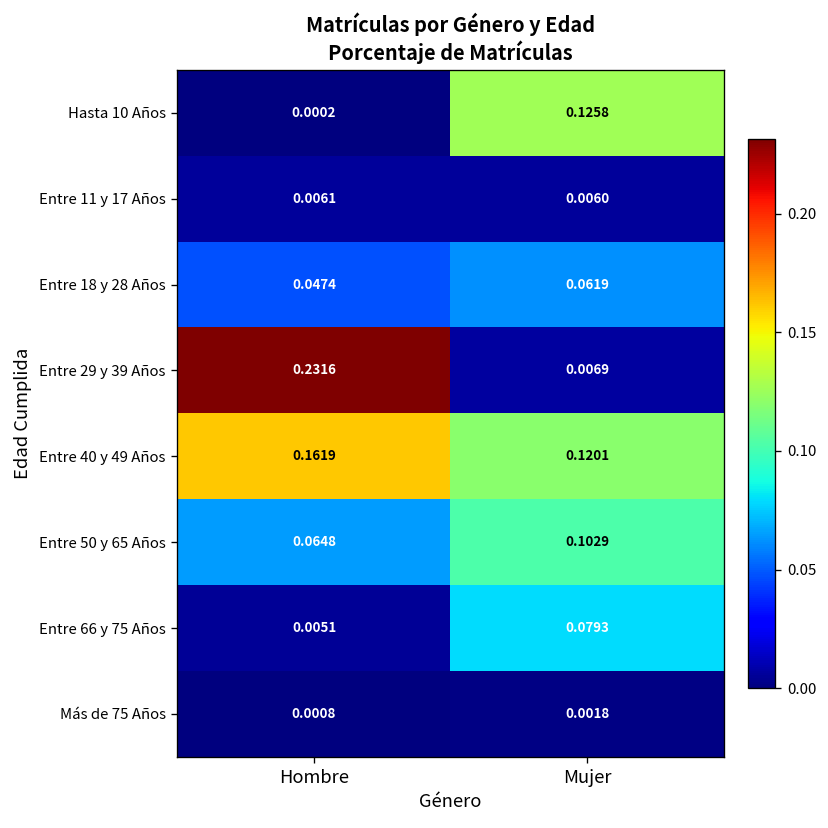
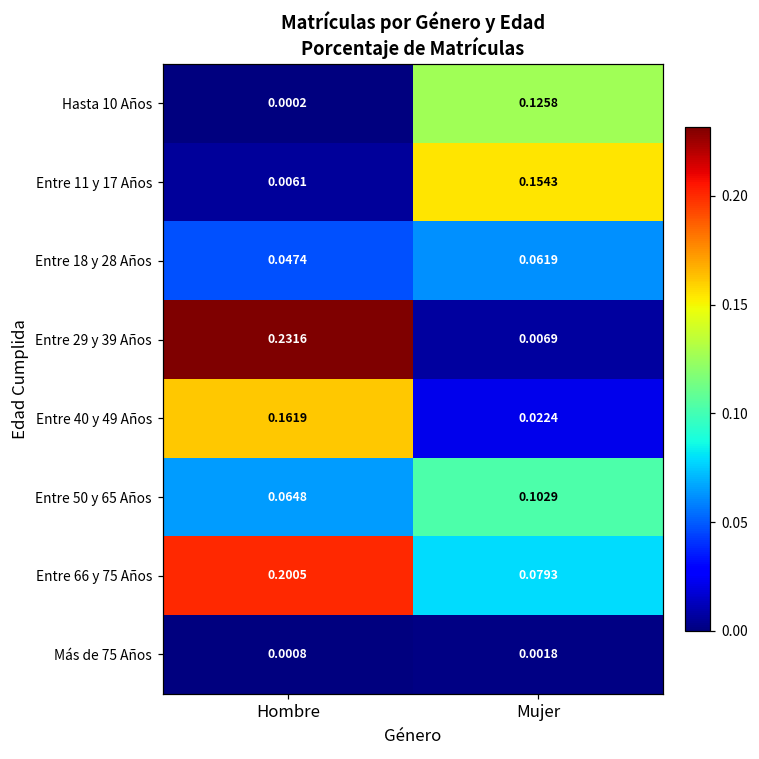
  {
    "Hasta 10 Años": {
      "Hombre": 0.0002,
      "Mujer": 0.1258
    },
    "Entre 11 y 17 Años": {
      "Hombre": 0.0061,
-     "Mujer": 0.0060
+     "Mujer": 0.1543
    },
    "Entre 18 y 28 Años": {
      "Hombre": 0.0474,
      "Mujer": 0.0619
    },
    "Entre 29 y 39 Años": {
      "Hombre": 0.2316,
      "Mujer": 0.0069
    },
    "Entre 40 y 49 Años": {
      "Hombre": 0.1619,
-     "Mujer": 0.1201
+     "Mujer": 0.0224
    },
    "Entre 50 y 65 Años": {
      "Hombre": 0.0648,
      "Mujer": 0.1029
    },
    "Entre 66 y 75 Años": {
-     "Hombre": 0.0051,
+     "Hombre": 0.2005,
      "Mujer": 0.0793
    },
    "Más de 75 Años": {
      "Hombre": 0.0008,
      "Mujer": 0.0018
    }
  }
